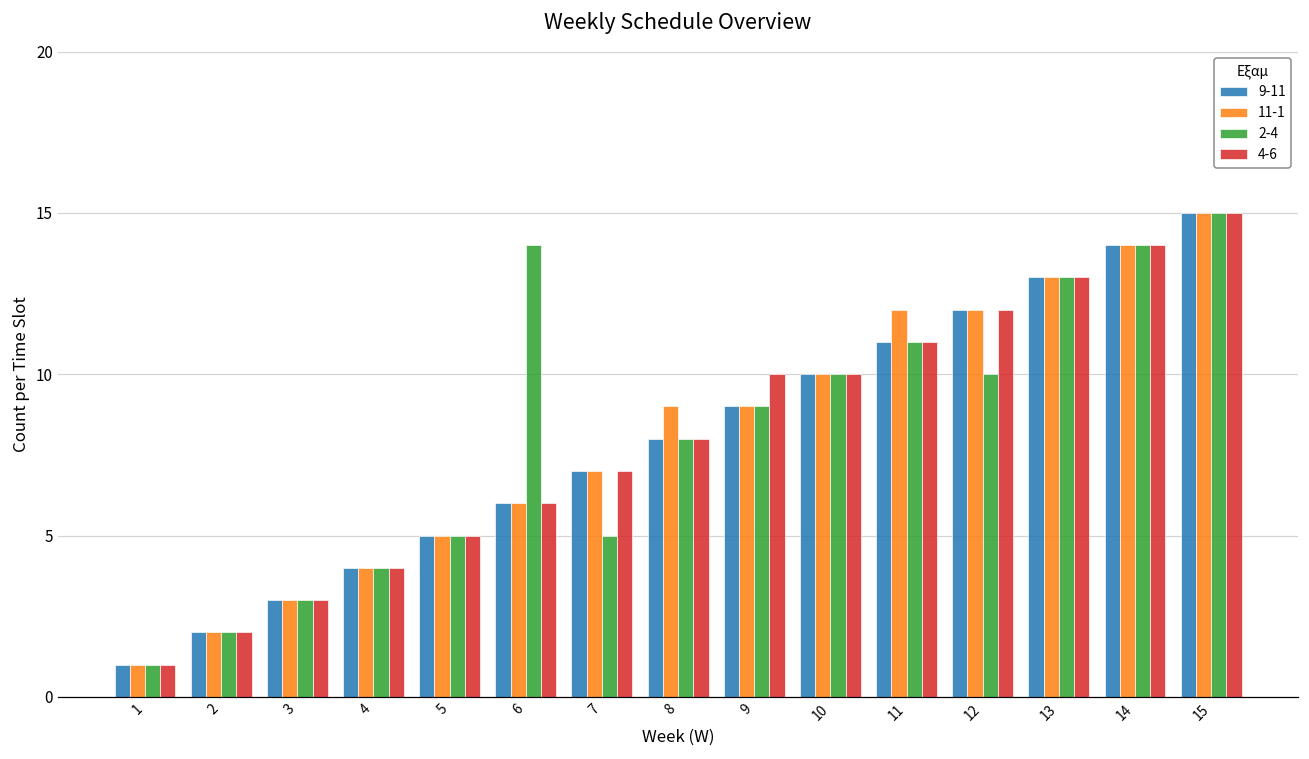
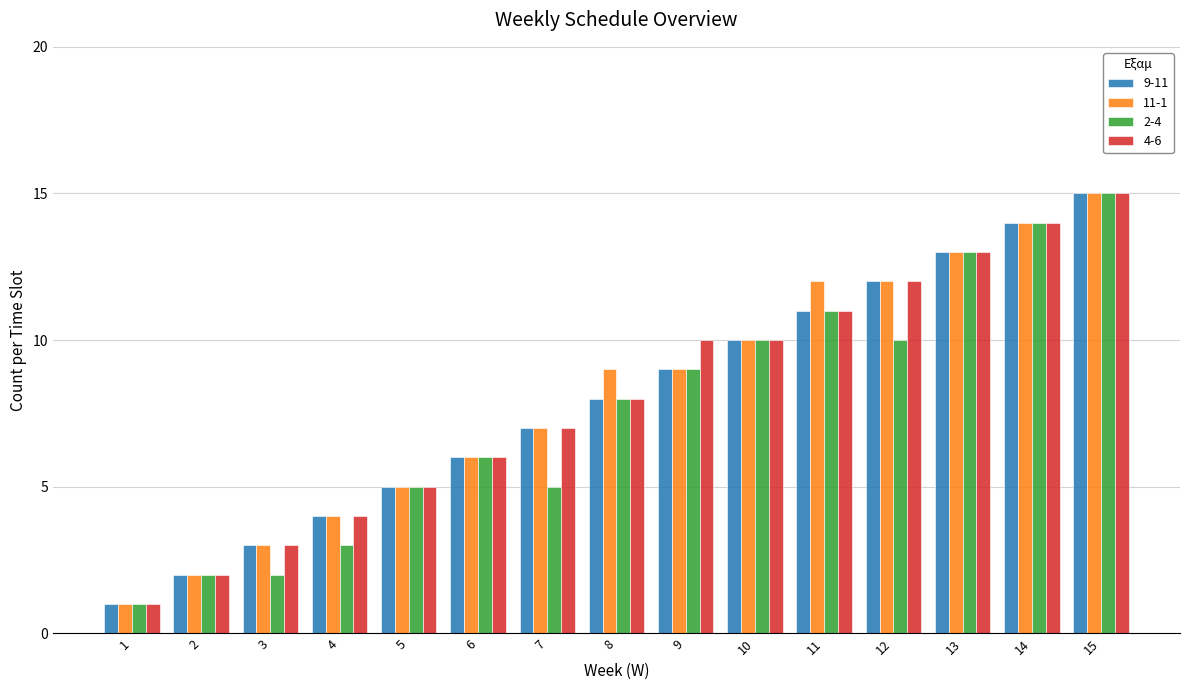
  {
    "9-11": {
      "1": 1,
      "2": 2,
      "3": 3,
      "4": 4,
      "5": 5,
      "6": 6,
      "7": 7,
      "8": 8,
      "9": 9,
      "10": 10,
      "11": 11,
      "12": 12,
      "13": 13,
      "14": 14,
      "15": 15
    },
    "11-1": {
      "1": 1,
      "2": 2,
      "3": 3,
      "4": 4,
      "5": 5,
      "6": 6,
      "7": 7,
      "8": 9,
      "9": 9,
      "10": 10,
      "11": 12,
      "12": 12,
      "13": 13,
      "14": 14,
      "15": 15
    },
    "2-4": {
      "1": 1,
      "2": 2,
-     "3": 3,
-     "4": 4,
+     "3": 2,
+     "4": 3,
      "5": 5,
-     "6": 14,
+     "6": 6,
      "7": 5,
      "8": 8,
      "9": 9,
      "10": 10,
      "11": 11,
      "12": 10,
      "13": 13,
      "14": 14,
      "15": 15
    },
    "4-6": {
      "1": 1,
      "2": 2,
      "3": 3,
      "4": 4,
      "5": 5,
      "6": 6,
      "7": 7,
      "8": 8,
      "9": 10,
      "10": 10,
      "11": 11,
      "12": 12,
      "13": 13,
      "14": 14,
      "15": 15
    }
  }
